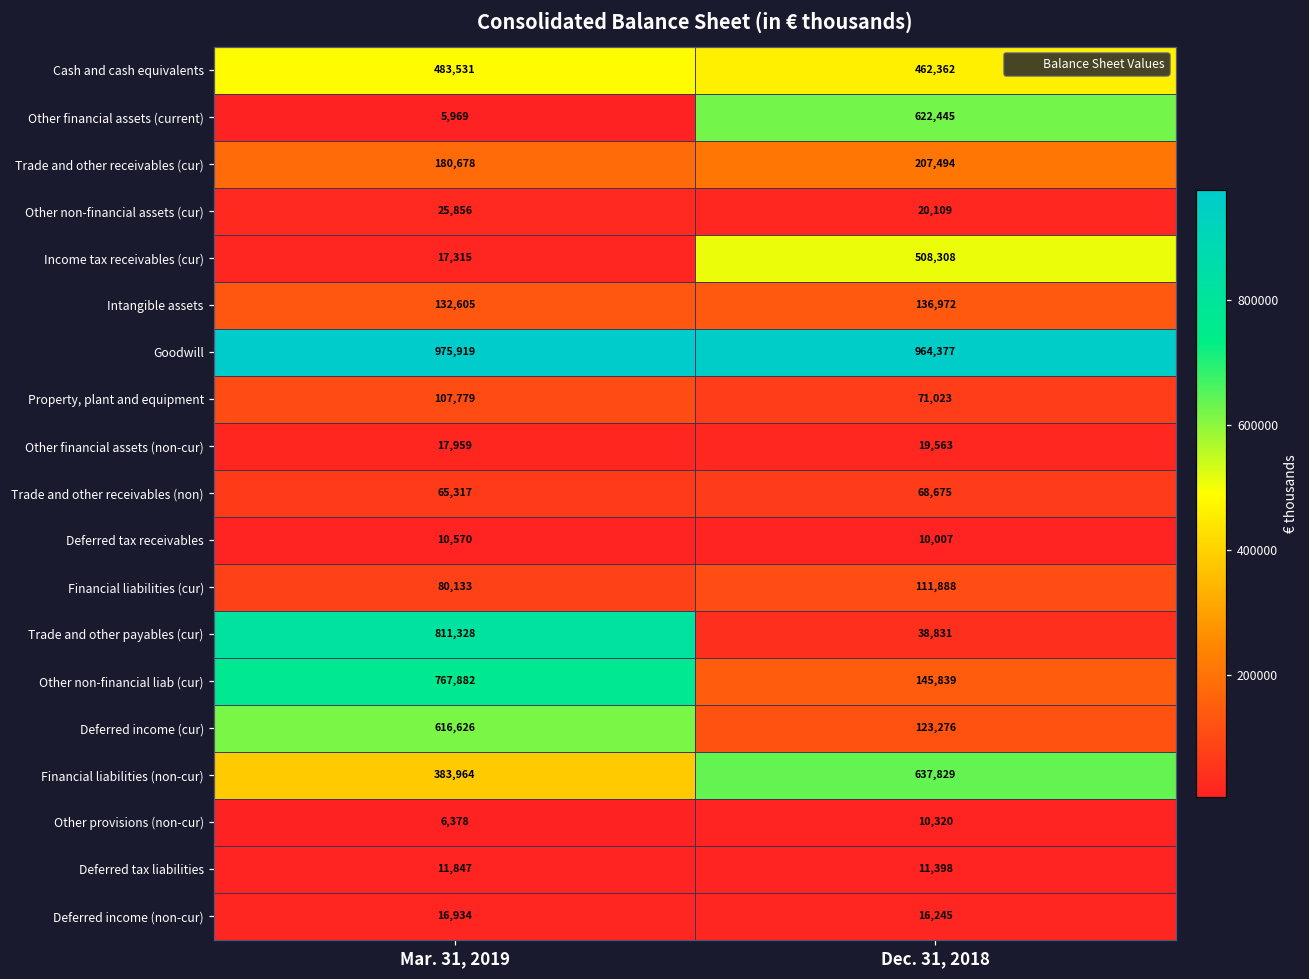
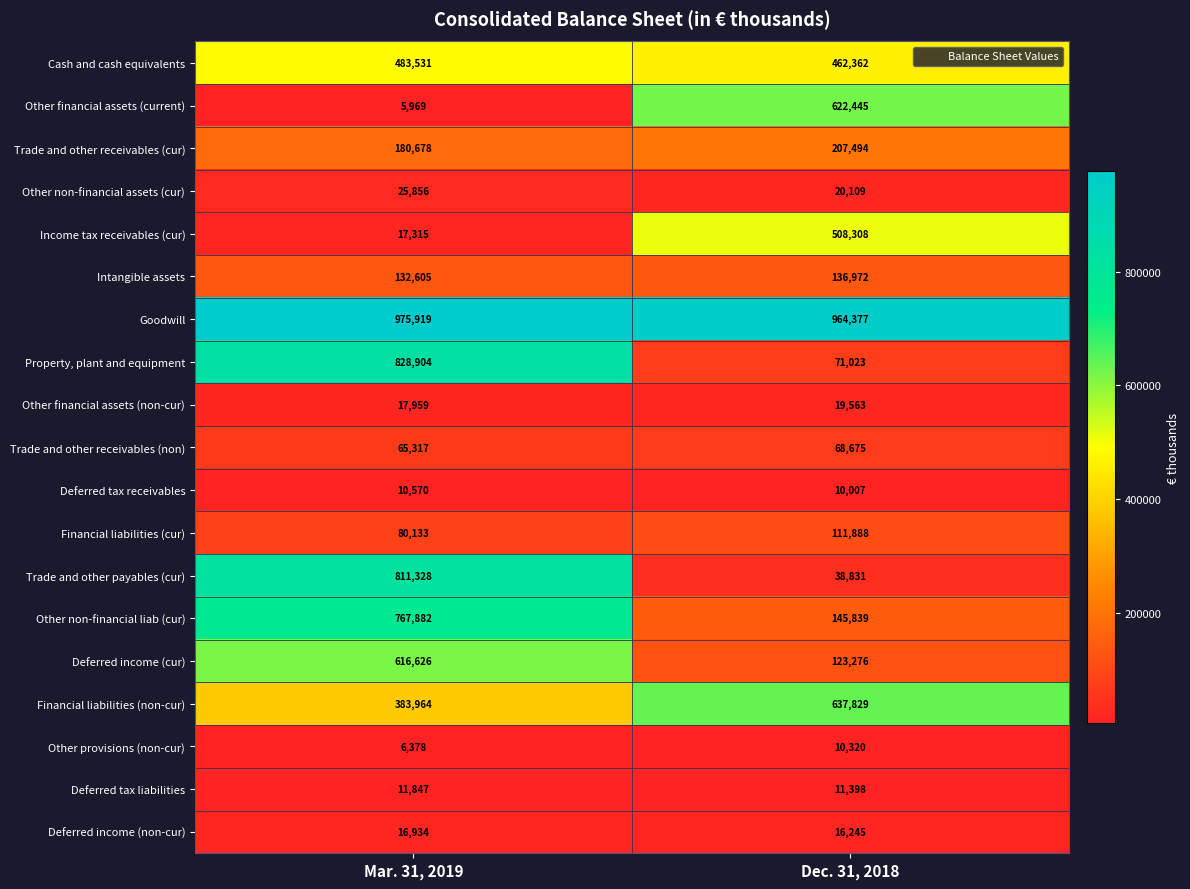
  {
    "Cash and cash equivalents": {
      "Mar. 31, 2019": "483,531",
      "Dec. 31, 2018": "462,362"
    },
    "Other financial assets (current)": {
      "Mar. 31, 2019": "5,969",
      "Dec. 31, 2018": "622,445"
    },
    "Trade and other receivables (cur)": {
      "Mar. 31, 2019": "180,678",
      "Dec. 31, 2018": "207,494"
    },
    "Other non-financial assets (cur)": {
      "Mar. 31, 2019": "25,856",
      "Dec. 31, 2018": "20,109"
    },
    "Income tax receivables (cur)": {
      "Mar. 31, 2019": "17,315",
      "Dec. 31, 2018": "508,308"
    },
    "Intangible assets": {
      "Mar. 31, 2019": "132,605",
      "Dec. 31, 2018": "136,972"
    },
    "Goodwill": {
      "Mar. 31, 2019": "975,919",
      "Dec. 31, 2018": "964,377"
    },
    "Property, plant and equipment": {
-     "Mar. 31, 2019": "107,779",
+     "Mar. 31, 2019": "828,904",
      "Dec. 31, 2018": "71,023"
    },
    "Other financial assets (non-cur)": {
      "Mar. 31, 2019": "17,959",
      "Dec. 31, 2018": "19,563"
    },
    "Trade and other receivables (non)": {
      "Mar. 31, 2019": "65,317",
      "Dec. 31, 2018": "68,675"
    },
    "Deferred tax receivables": {
      "Mar. 31, 2019": "10,570",
      "Dec. 31, 2018": "10,007"
    },
    "Financial liabilities (cur)": {
      "Mar. 31, 2019": "80,133",
      "Dec. 31, 2018": "111,888"
    },
    "Trade and other payables (cur)": {
      "Mar. 31, 2019": "811,328",
      "Dec. 31, 2018": "38,831"
    },
    "Other non-financial liab (cur)": {
      "Mar. 31, 2019": "767,882",
      "Dec. 31, 2018": "145,839"
    },
    "Deferred income (cur)": {
      "Mar. 31, 2019": "616,626",
      "Dec. 31, 2018": "123,276"
    },
    "Financial liabilities (non-cur)": {
      "Mar. 31, 2019": "383,964",
      "Dec. 31, 2018": "637,829"
    },
    "Other provisions (non-cur)": {
      "Mar. 31, 2019": "6,378",
      "Dec. 31, 2018": "10,320"
    },
    "Deferred tax liabilities": {
      "Mar. 31, 2019": "11,847",
      "Dec. 31, 2018": "11,398"
    },
    "Deferred income (non-cur)": {
      "Mar. 31, 2019": "16,934",
      "Dec. 31, 2018": "16,245"
    }
  }
